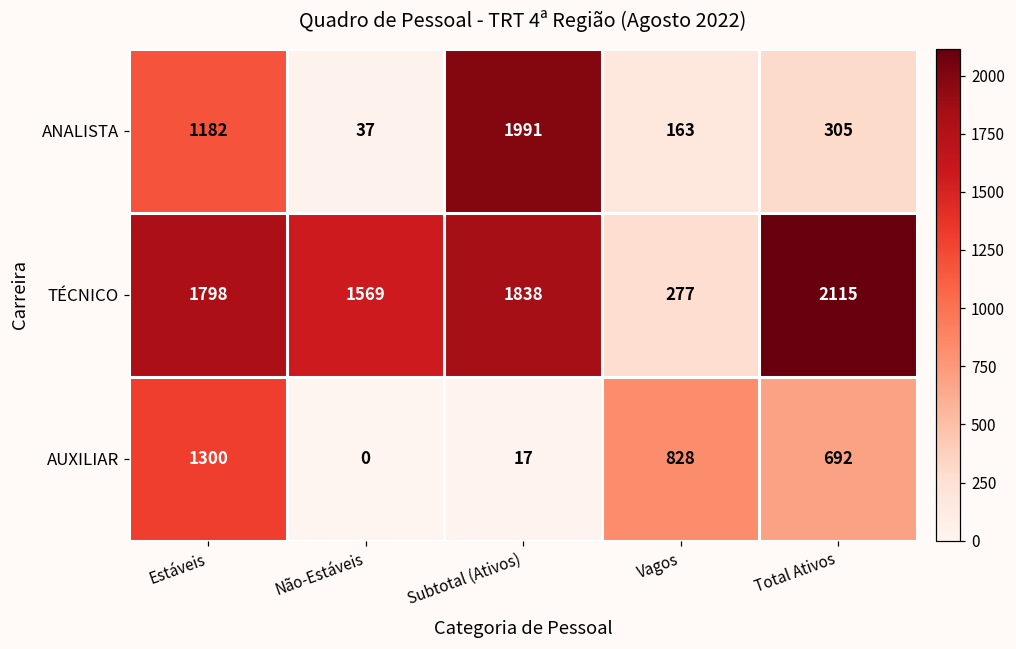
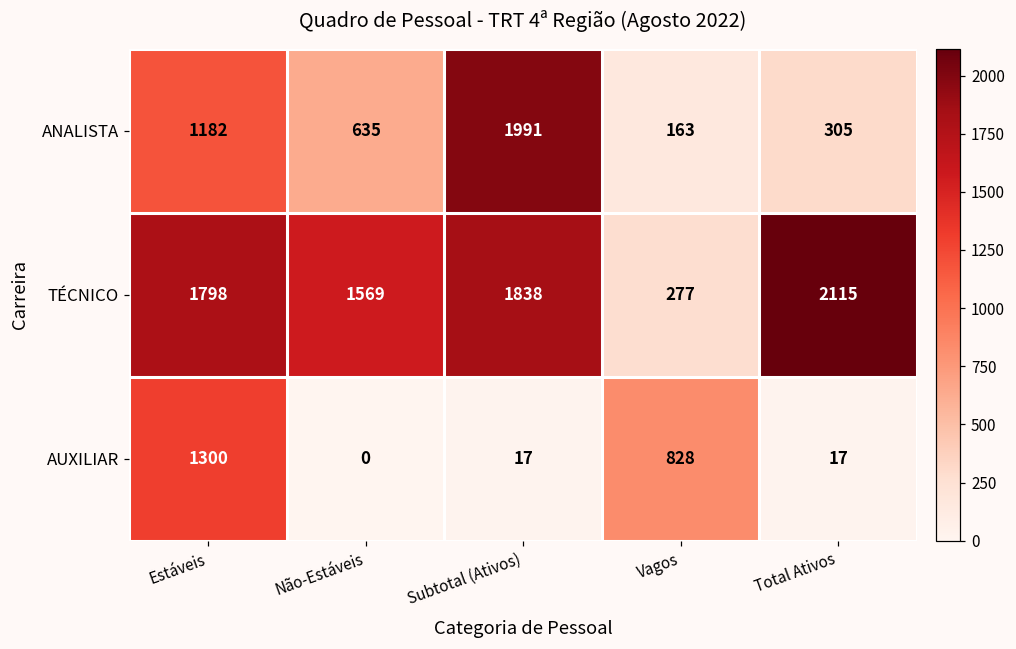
  {
    "ANALISTA": {
      "Estáveis": 1182,
-     "Não-Estáveis": 37,
+     "Não-Estáveis": 635,
      "Subtotal (Ativos)": 1991,
      "Vagos": 163,
      "Total Ativos": 305
    },
    "TÉCNICO": {
      "Estáveis": 1798,
      "Não-Estáveis": 1569,
      "Subtotal (Ativos)": 1838,
      "Vagos": 277,
      "Total Ativos": 2115
    },
    "AUXILIAR": {
      "Estáveis": 1300,
      "Não-Estáveis": 0,
      "Subtotal (Ativos)": 17,
      "Vagos": 828,
-     "Total Ativos": 692
+     "Total Ativos": 17
    }
  }
